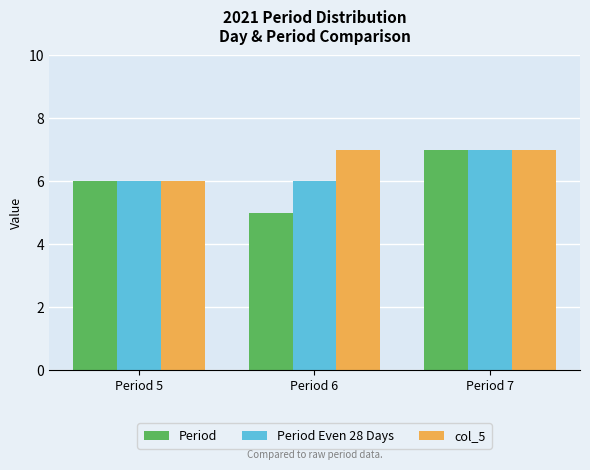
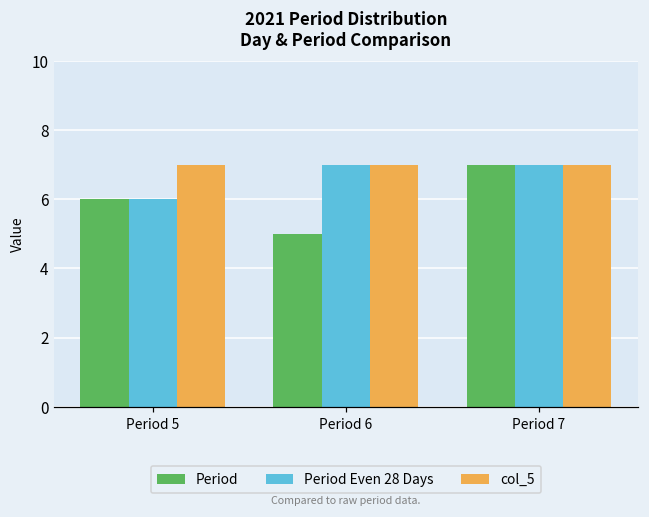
  {
    "Period": {
      "Period 5": 6,
      "Period 6": 5,
      "Period 7": 7
    },
    "Period Even 28 Days": {
      "Period 5": 6,
-     "Period 6": 6,
+     "Period 6": 7,
      "Period 7": 7
    },
    "col_5": {
-     "Period 5": 6,
+     "Period 5": 7,
      "Period 6": 7,
      "Period 7": 7
    }
  }
